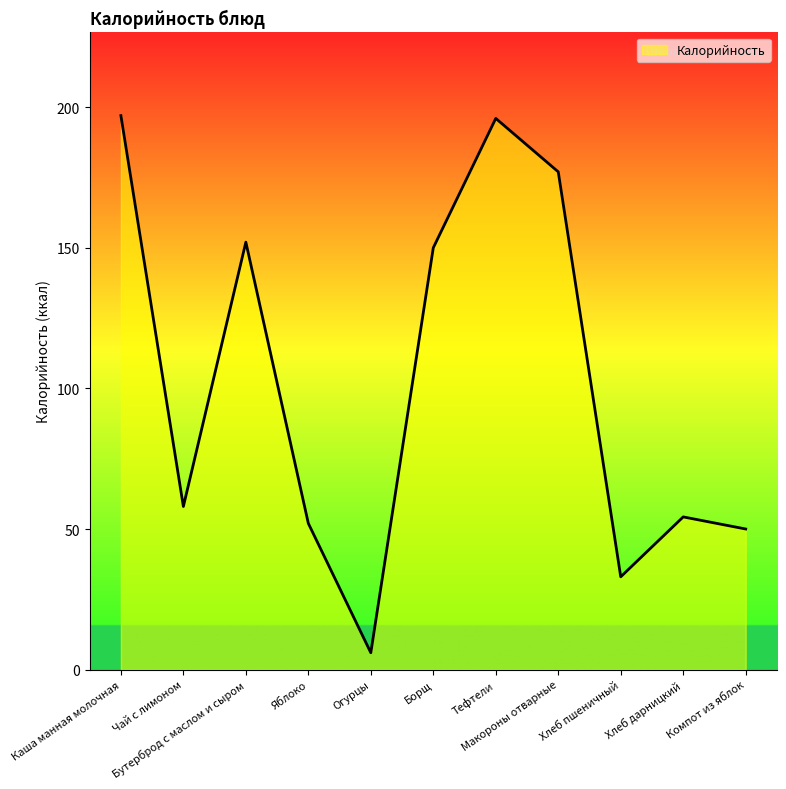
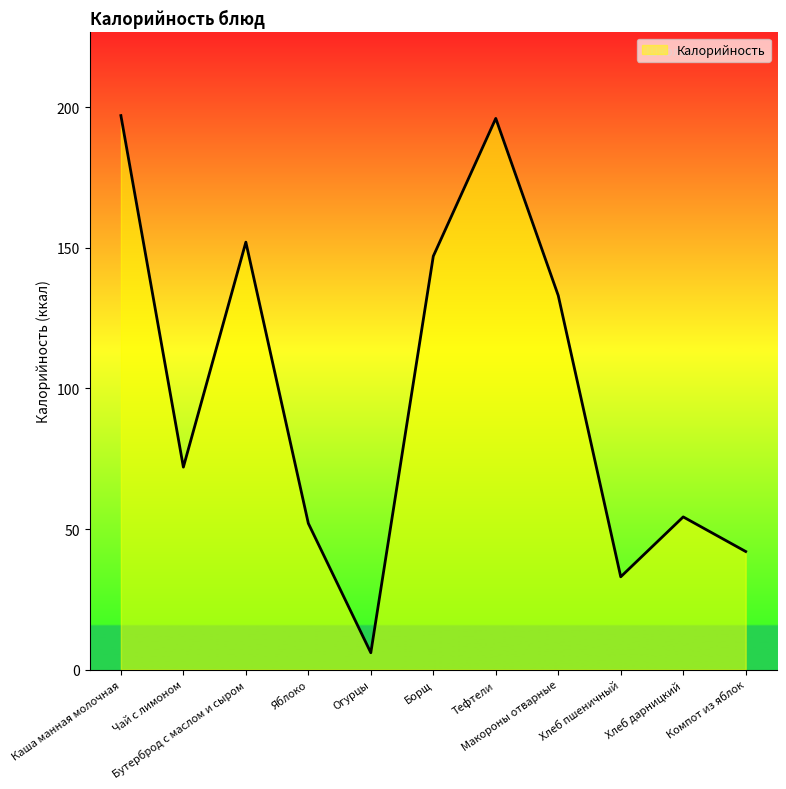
  {
    "Каша манная молочная": 197,
-   "Чай с лимоном": 58,
+   "Чай с лимоном": 72,
    "Бутерброд с маслом и сыром": 152,
    "Яблоко": 52,
    "Огурцы": 6,
-   "Борщ": 150,
+   "Борщ": 147,
    "Тефтели": 196,
-   "Макороны отварные": 177,
+   "Макороны отварные": 133,
    "Хлеб пшеничный": 33,
    "Хлеб дарницкий": 54,
-   "Компот из яблок": 50
+   "Компот из яблок": 42
  }
